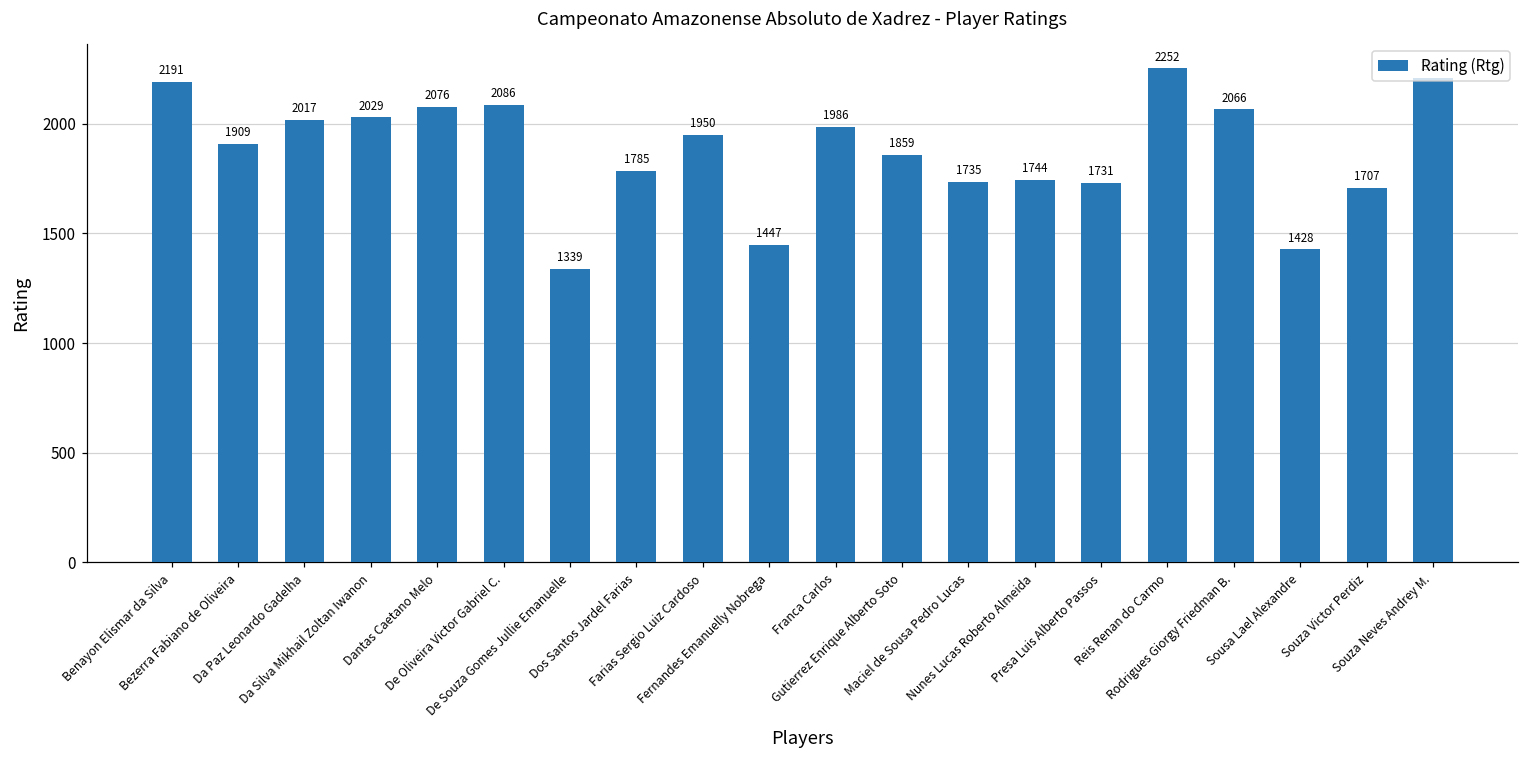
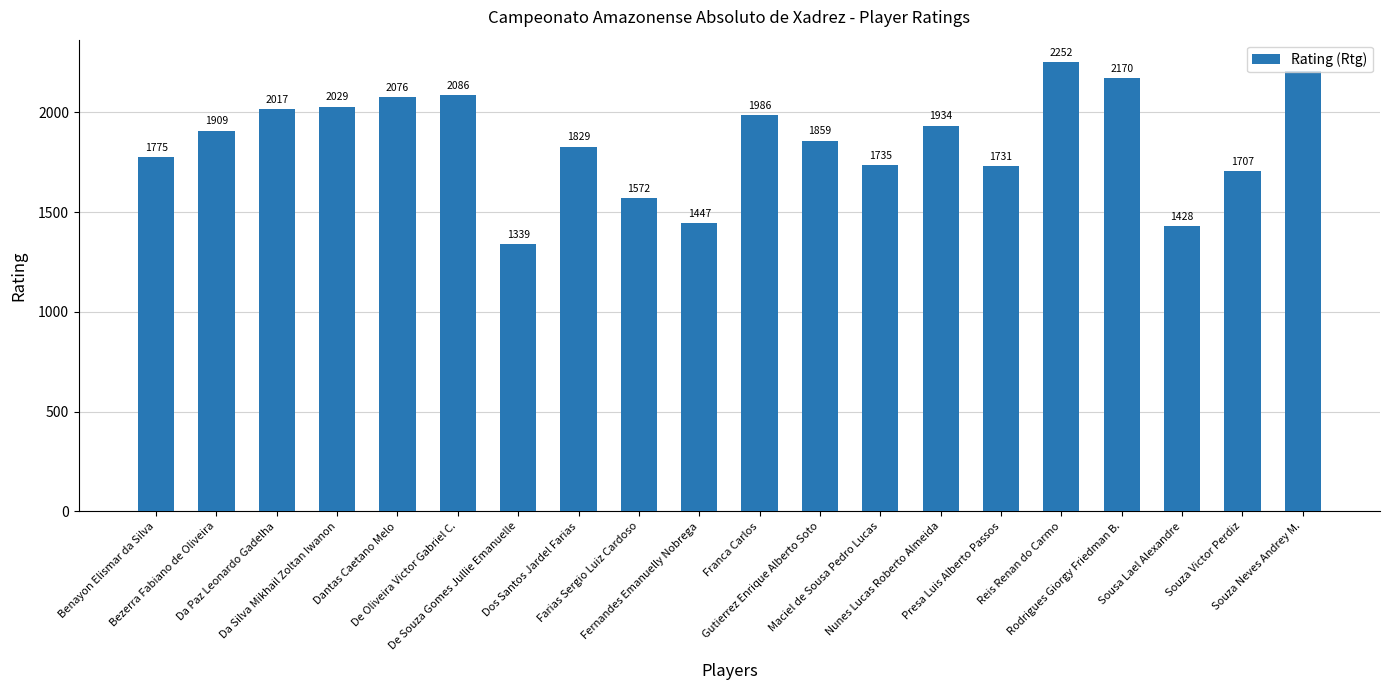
  {
-   "Benayon Elismar da Silva": 2191,
+   "Benayon Elismar da Silva": 1775,
    "Bezerra Fabiano de Oliveira": 1909,
    "Da Paz Leonardo Gadelha": 2017,
    "Da Silva Mikhail Zoltan Iwanon": 2029,
    "Dantas Caetano Melo": 2076,
    "De Oliveira Victor Gabriel C.": 2086,
    "De Souza Gomes Jullie Emanuelle": 1339,
-   "Dos Santos Jardel Farias": 1785,
-   "Farias Sergio Luiz Cardoso": 1950,
+   "Dos Santos Jardel Farias": 1829,
+   "Farias Sergio Luiz Cardoso": 1572,
    "Fernandes Emanuelly Nobrega": 1447,
    "Franca Carlos": 1986,
    "Gutierrez Enrique Alberto Soto": 1859,
    "Maciel de Sousa Pedro Lucas": 1735,
-   "Nunes Lucas Roberto Almeida": 1744,
+   "Nunes Lucas Roberto Almeida": 1934,
    "Presa Luis Alberto Passos": 1731,
    "Reis Renan do Carmo": 2252,
-   "Rodrigues Giorgy Friedman B.": 2066,
+   "Rodrigues Giorgy Friedman B.": 2170,
    "Sousa Lael Alexandre": 1428,
    "Souza Victor Perdiz": 1707
  }
